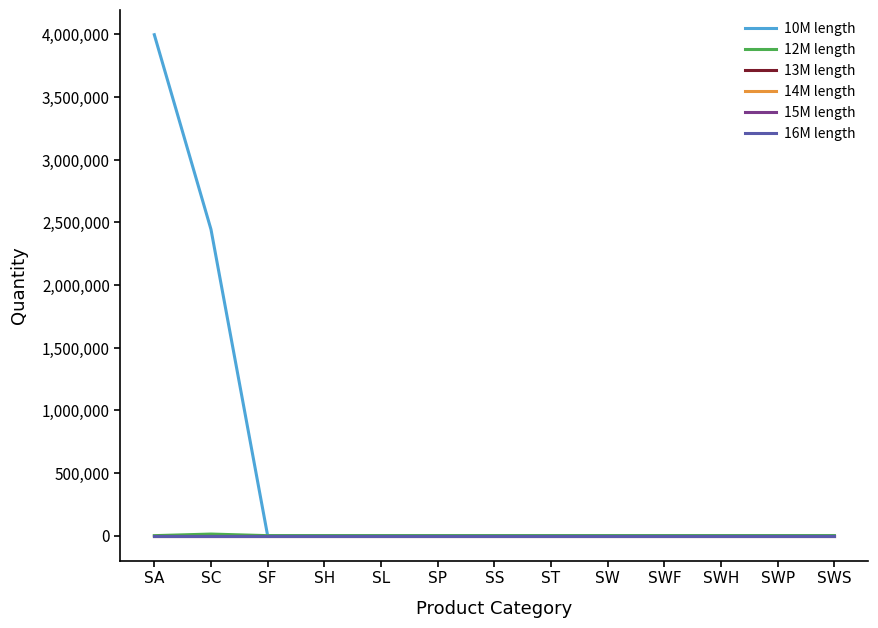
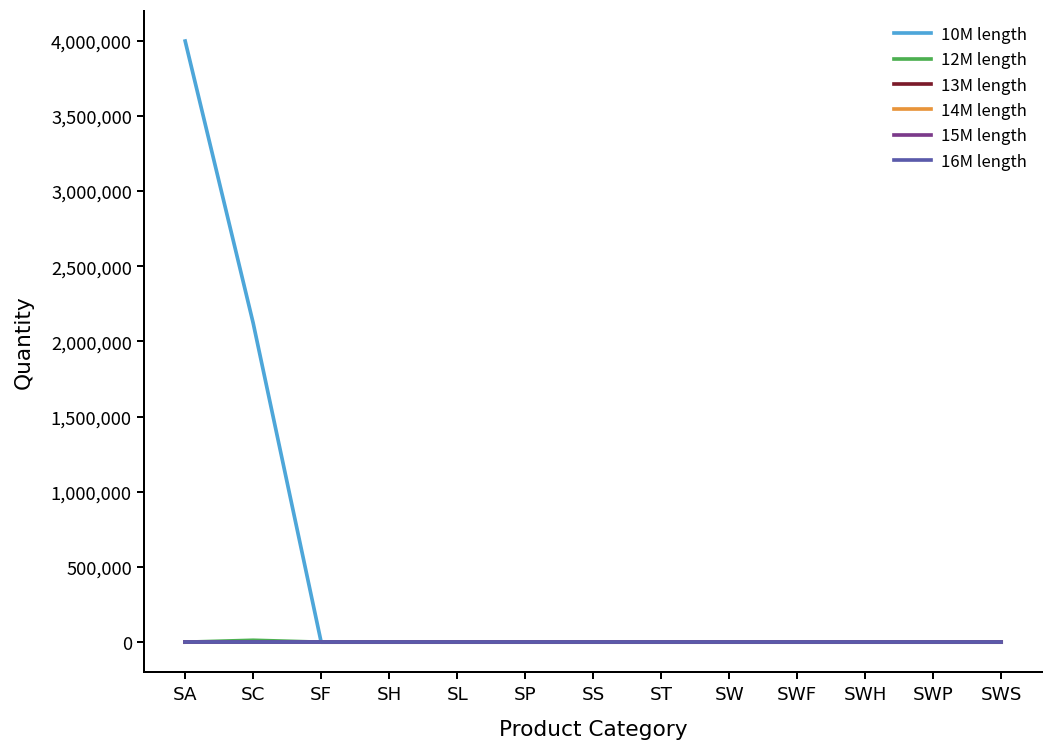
  {
    "10M length": {
      "SA": "4,000,000",
-     "SC": "2,440,000"
+     "SC": "2,120,000"
    }
  }
